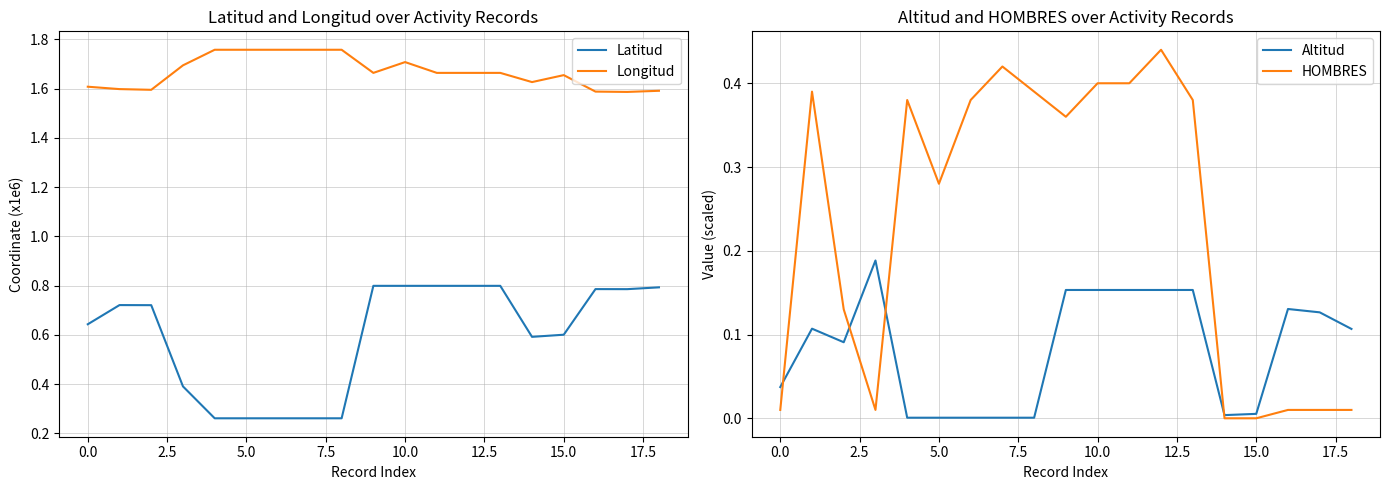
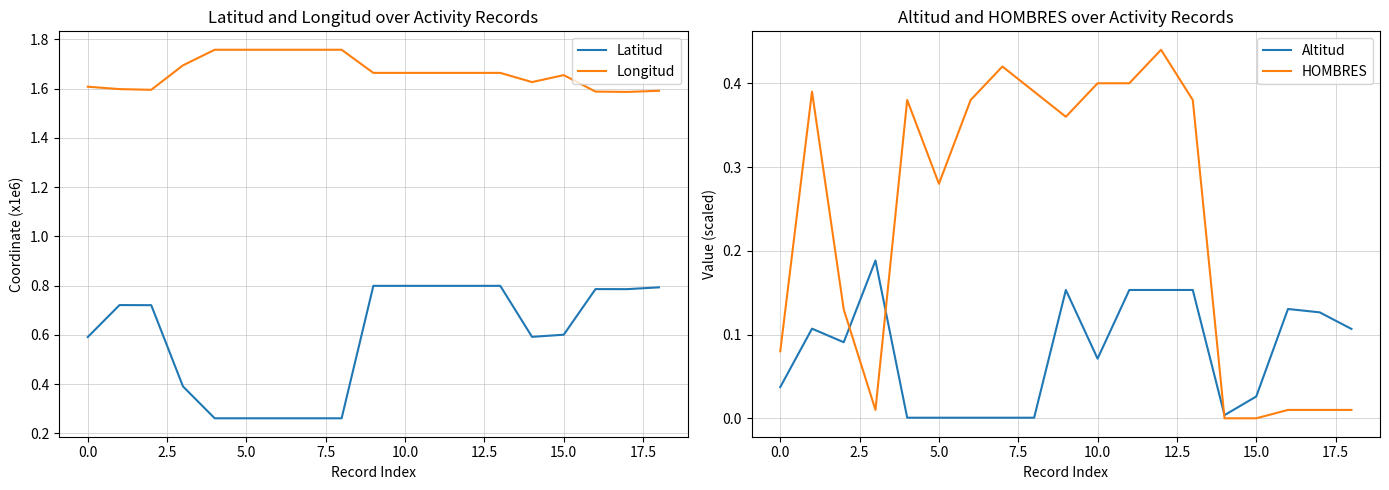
  {
    "Latitud and Longitud over Activity Records": {
      "Latitud": {
-       "0.0": 0.64,
+       "0.0": 0.59,
        "5.0": 0.26,
        "10.0": 0.80,
        "15.0": 0.60
      },
      "Longitud": {
        "0.0": 1.61,
        "5.0": 1.76,
-       "10.0": 1.71,
+       "10.0": 1.66,
        "15.0": 1.66
      }
    },
    "Altitud and HOMBRES over Activity Records": {
      "Altitud": {
        "0.0": 0.04,
        "5.0": 0.00,
-       "10.0": 0.15,
-       "15.0": 0.01
+       "10.0": 0.07,
+       "15.0": 0.03
      },
      "HOMBRES": {
-       "0.0": 0.01,
+       "0.0": 0.08,
        "5.0": 0.28,
        "10.0": 0.40,
        "15.0": 0.00
      }
    }
  }
